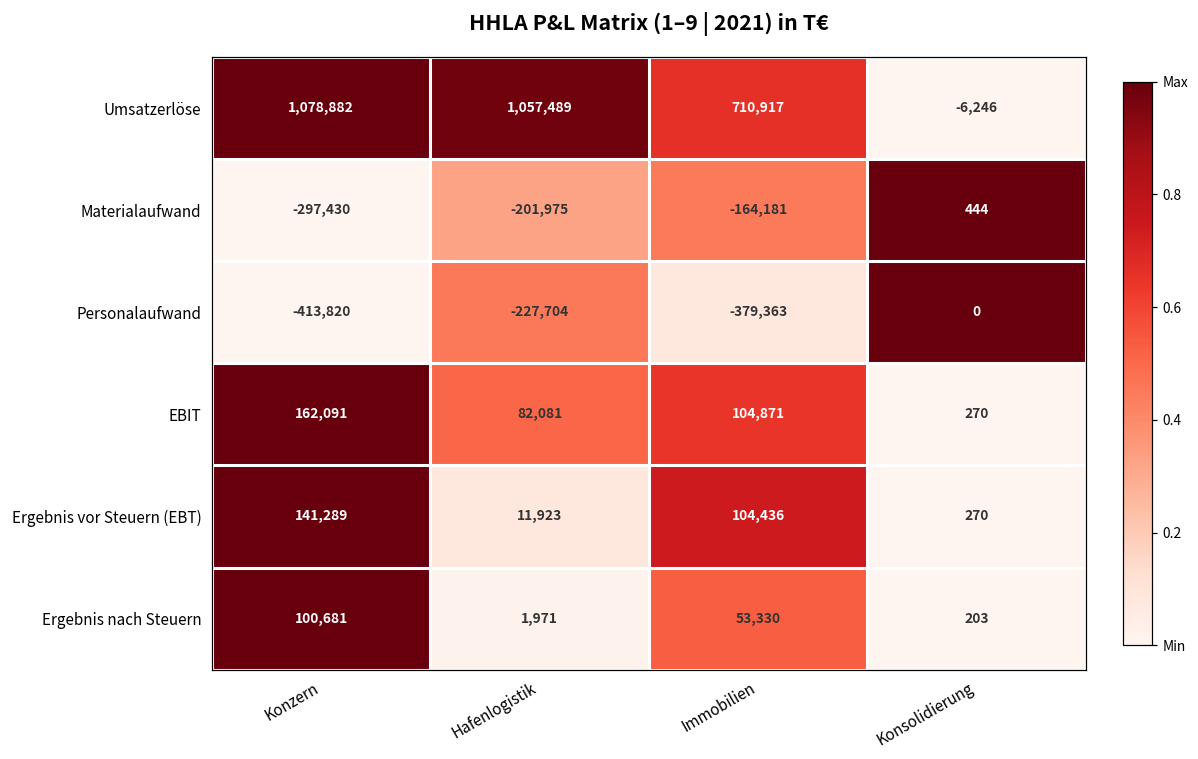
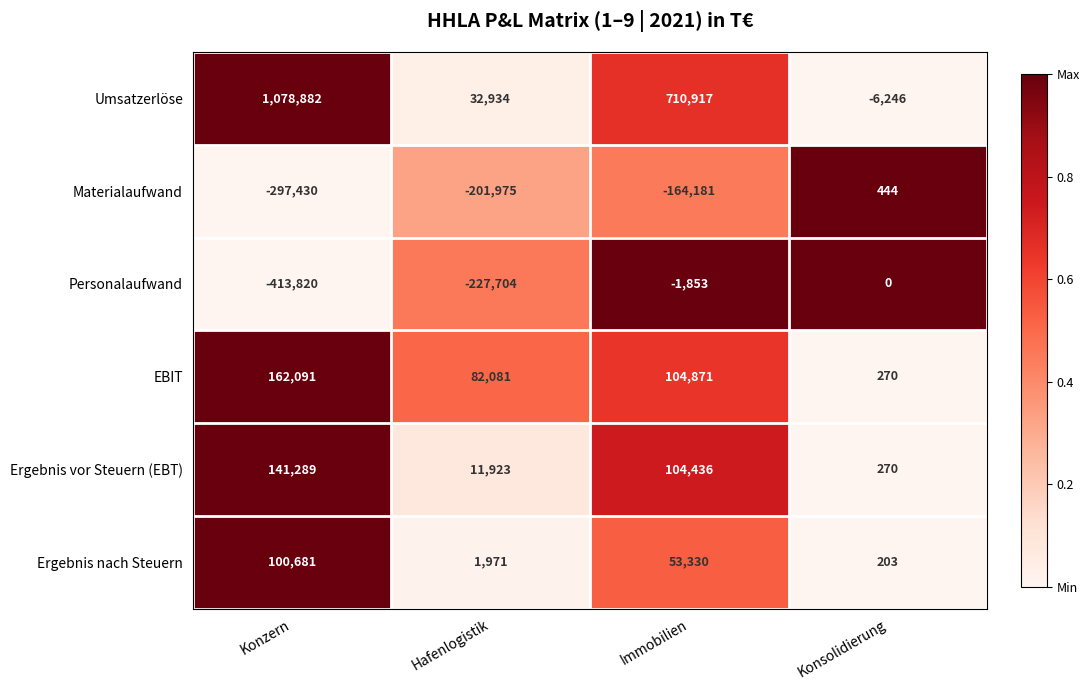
  {
    "Umsatzerlöse": {
      "Konzern": "1,078,882",
-     "Hafenlogistik": "1,057,489",
+     "Hafenlogistik": "32,934",
      "Immobilien": "710,917",
      "Konsolidierung": "-6,246"
    },
    "Materialaufwand": {
      "Konzern": "-297,430",
      "Hafenlogistik": "-201,975",
      "Immobilien": "-164,181",
      "Konsolidierung": "444"
    },
    "Personalaufwand": {
      "Konzern": "-413,820",
      "Hafenlogistik": "-227,704",
-     "Immobilien": "-379,363",
+     "Immobilien": "-1,853",
      "Konsolidierung": "0"
    },
    "EBIT": {
      "Konzern": "162,091",
      "Hafenlogistik": "82,081",
      "Immobilien": "104,871",
      "Konsolidierung": "270"
    },
    "Ergebnis vor Steuern (EBT)": {
      "Konzern": "141,289",
      "Hafenlogistik": "11,923",
      "Immobilien": "104,436",
      "Konsolidierung": "270"
    },
    "Ergebnis nach Steuern": {
      "Konzern": "100,681",
      "Hafenlogistik": "1,971",
      "Immobilien": "53,330",
      "Konsolidierung": "203"
    }
  }
